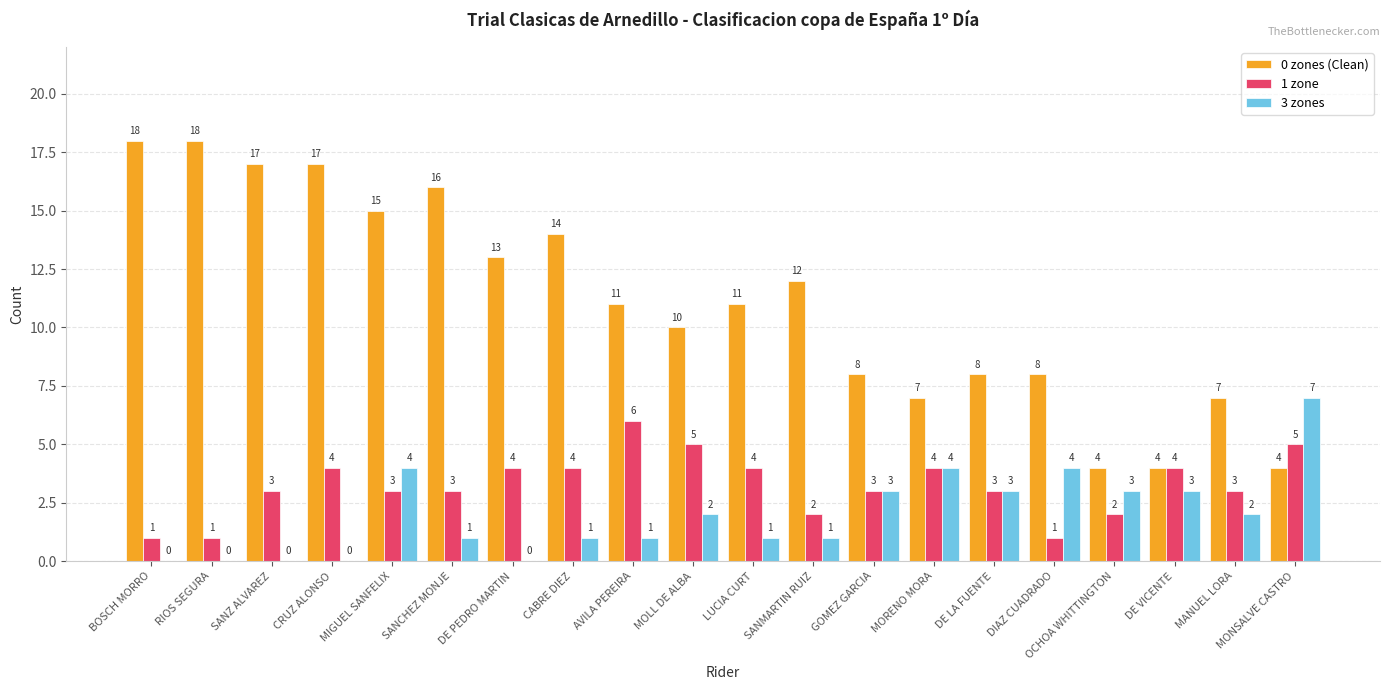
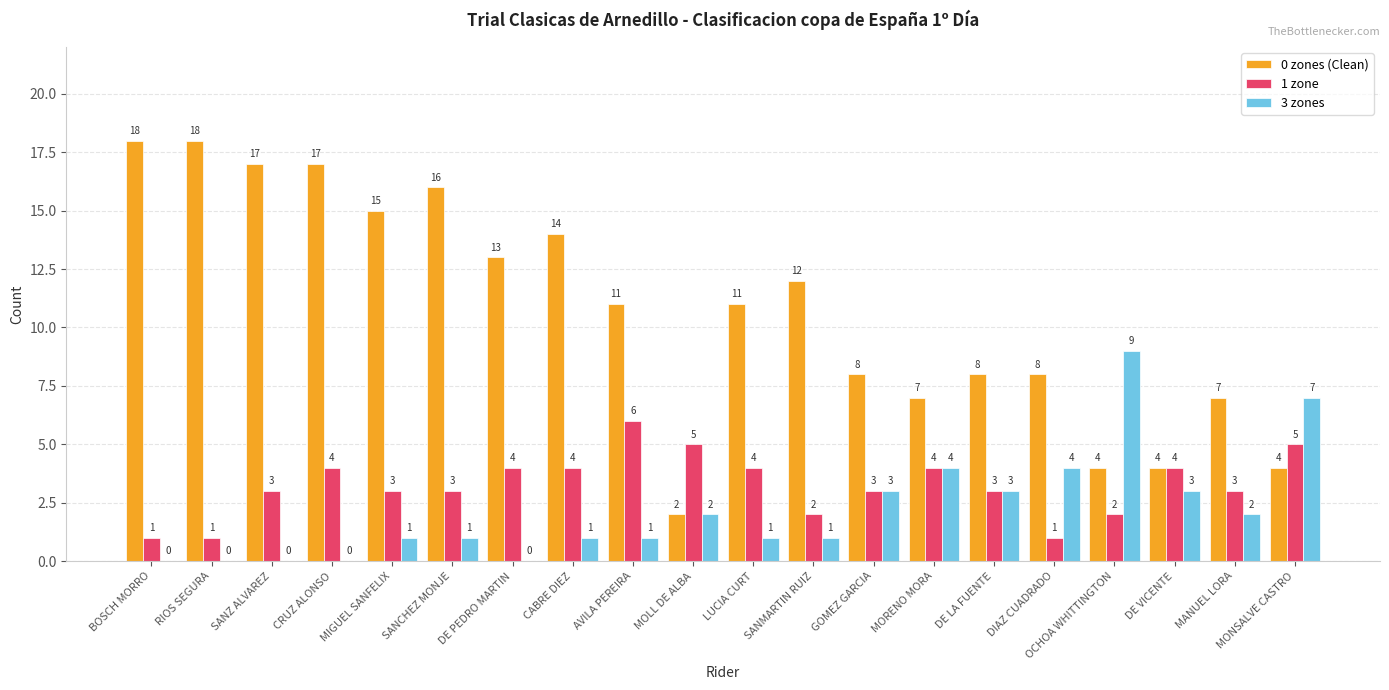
  {
    "0 zones (Clean)": {
      "BOSCH MORRO": 18,
      "RIOS SEGURA": 18,
      "SANZ ALVAREZ": 17,
      "CRUZ ALONSO": 17,
      "MIGUEL SANFELIX": 15,
      "SANCHEZ MONJE": 16,
      "DE PEDRO MARTIN": 13,
      "CABRE DIEZ": 14,
      "AVILA PEREIRA": 11,
-     "MOLL DE ALBA": 10,
+     "MOLL DE ALBA": 2,
      "LUCIA CURT": 11,
      "SANMARTIN RUIZ": 12,
      "GOMEZ GARCIA": 8,
      "MORENO MORA": 7,
      "DE LA FUENTE": 8,
      "DIAZ CUADRADO": 8,
      "OCHOA WHITTINGTON": 4,
      "DE VICENTE": 4,
      "MANUEL LORA": 7,
      "MONSALVE CASTRO": 4
    },
    "1 zone": {
      "BOSCH MORRO": 1,
      "RIOS SEGURA": 1,
      "SANZ ALVAREZ": 3,
      "CRUZ ALONSO": 4,
      "MIGUEL SANFELIX": 3,
      "SANCHEZ MONJE": 3,
      "DE PEDRO MARTIN": 4,
      "CABRE DIEZ": 4,
      "AVILA PEREIRA": 6,
      "MOLL DE ALBA": 5,
      "LUCIA CURT": 4,
      "SANMARTIN RUIZ": 2,
      "GOMEZ GARCIA": 3,
      "MORENO MORA": 4,
      "DE LA FUENTE": 3,
      "DIAZ CUADRADO": 1,
      "OCHOA WHITTINGTON": 2,
      "DE VICENTE": 4,
      "MANUEL LORA": 3,
      "MONSALVE CASTRO": 5
    },
    "3 zones": {
      "BOSCH MORRO": 0,
      "RIOS SEGURA": 0,
      "SANZ ALVAREZ": 0,
      "CRUZ ALONSO": 0,
-     "MIGUEL SANFELIX": 4,
+     "MIGUEL SANFELIX": 1,
      "SANCHEZ MONJE": 1,
      "DE PEDRO MARTIN": 0,
      "CABRE DIEZ": 1,
      "AVILA PEREIRA": 1,
      "MOLL DE ALBA": 2,
      "LUCIA CURT": 1,
      "SANMARTIN RUIZ": 1,
      "GOMEZ GARCIA": 3,
      "MORENO MORA": 4,
      "DE LA FUENTE": 3,
      "DIAZ CUADRADO": 4,
-     "OCHOA WHITTINGTON": 3,
+     "OCHOA WHITTINGTON": 9,
      "DE VICENTE": 3,
      "MANUEL LORA": 2,
      "MONSALVE CASTRO": 7
    }
  }
